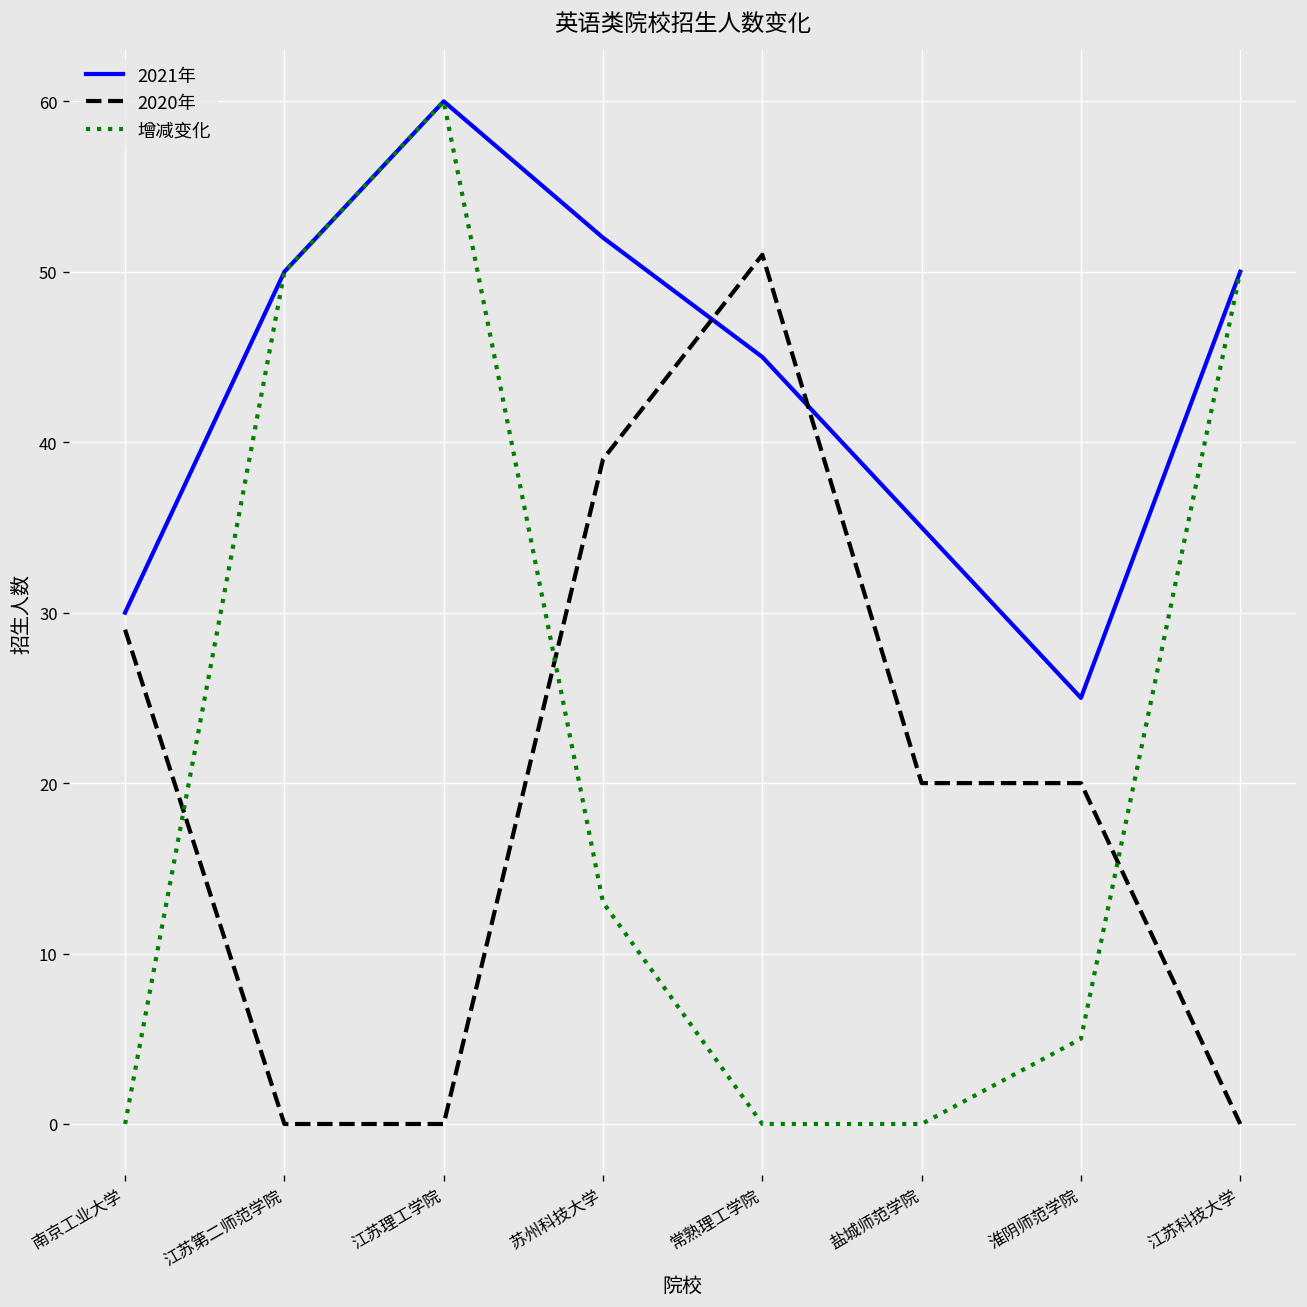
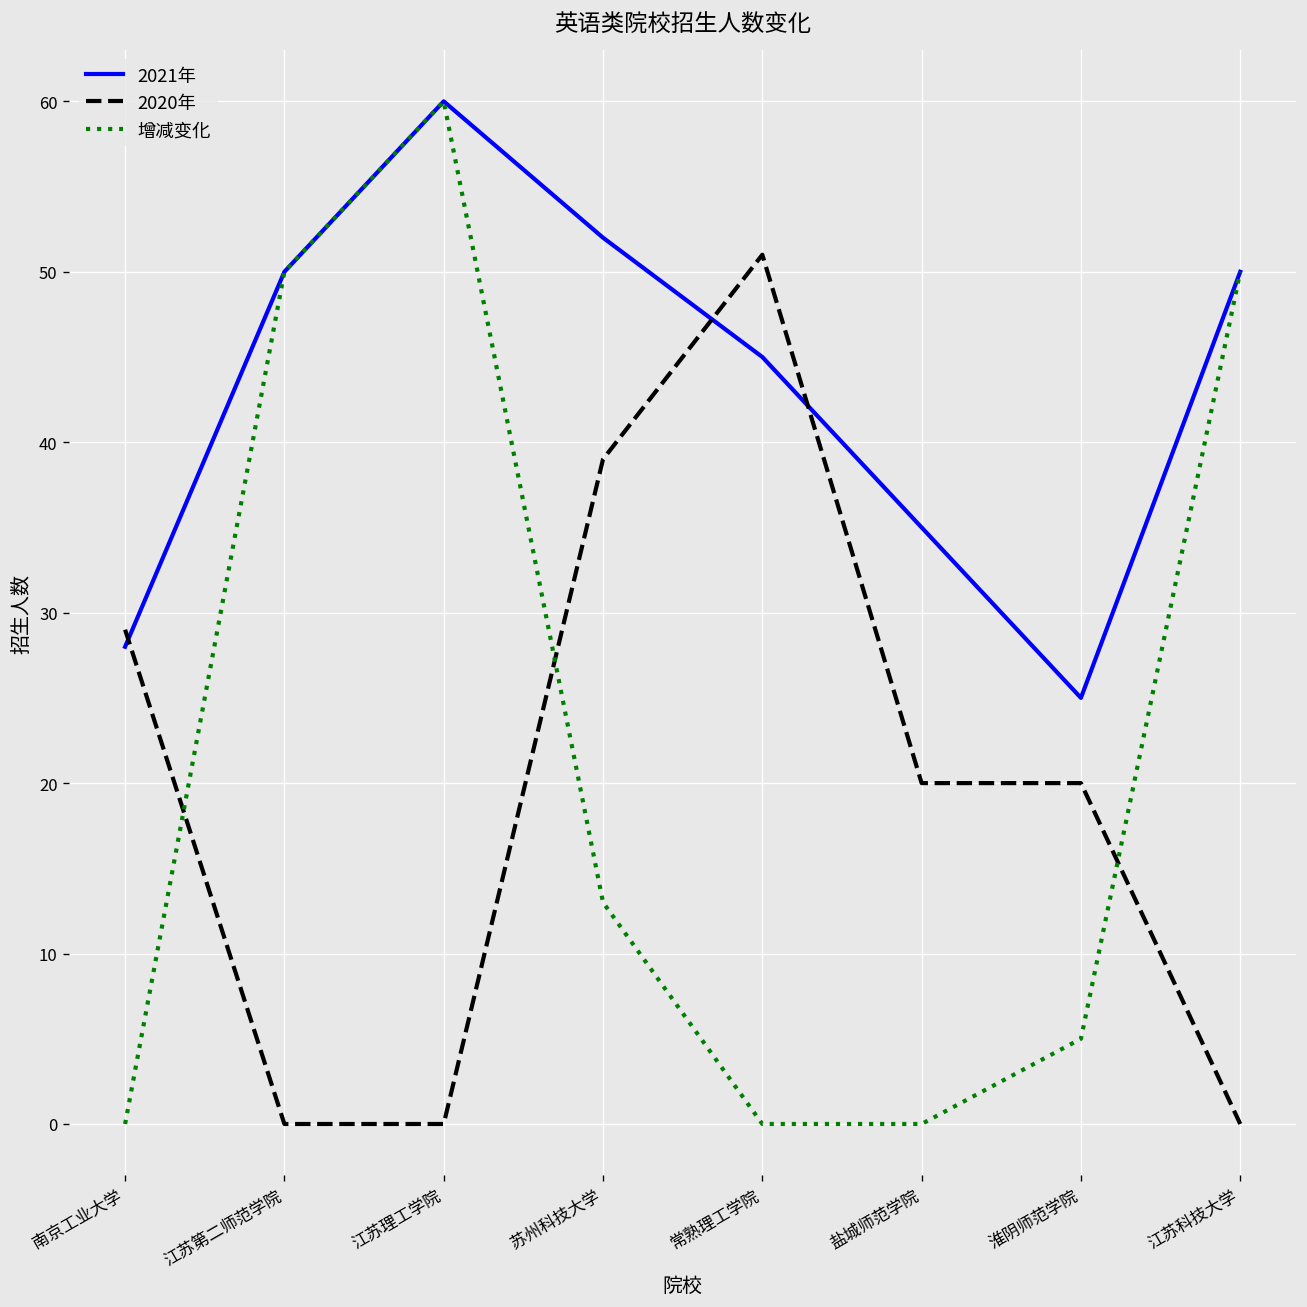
  {
    "2021年": {
-     "南京工业大学": 30,
+     "南京工业大学": 28,
      "苏州科技大学": 52,
      "常熟理工学院": 45,
      "盐城师范学院": 35,
      "淮阴师范学院": 25
    },
    "2020年": {
      "南京工业大学": 29,
      "江苏第二师范学院": 0,
      "江苏理工学院": 0,
      "苏州科技大学": 39,
      "常熟理工学院": 51,
      "盐城师范学院": 20,
      "淮阴师范学院": 20,
      "江苏科技大学": 0
    },
    "增减变化": {
      "南京工业大学": 0,
      "苏州科技大学": 13,
      "常熟理工学院": 0,
      "盐城师范学院": 0,
      "淮阴师范学院": 5
    }
  }
